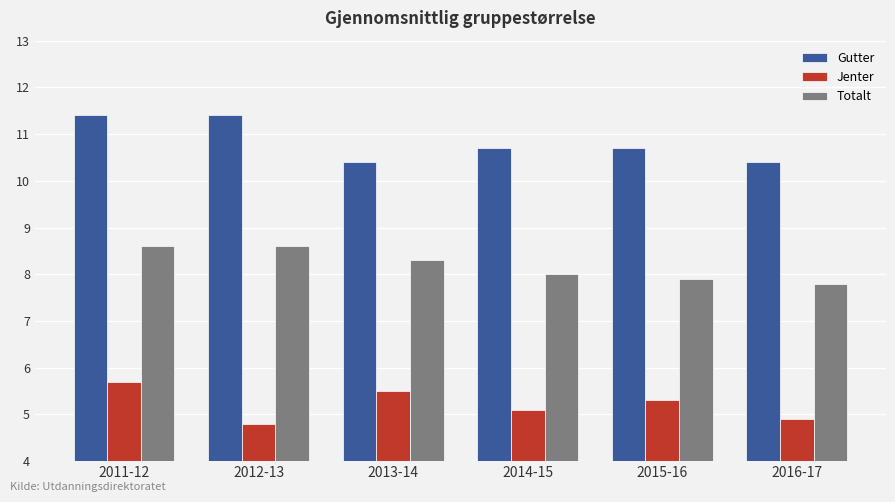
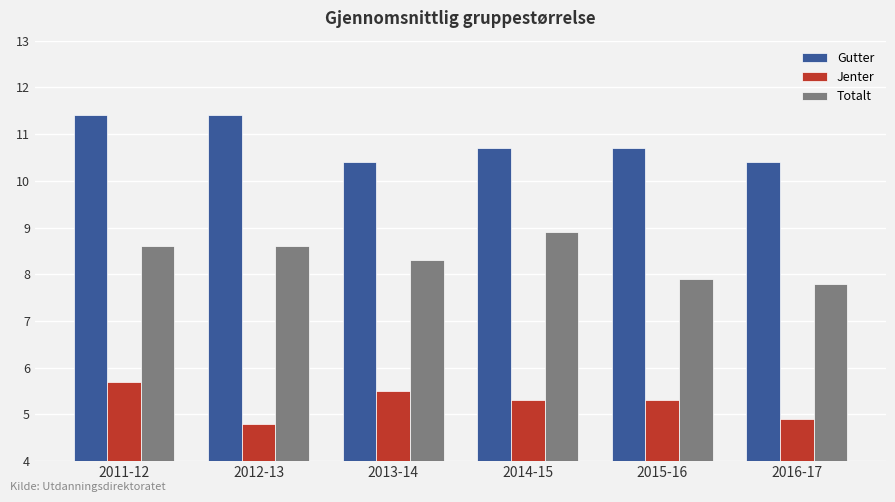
  {
    "Gutter": {
      "2011-12": 11.4,
      "2012-13": 11.4,
      "2013-14": 10.4,
      "2014-15": 10.7,
      "2015-16": 10.7,
      "2016-17": 10.4
    },
    "Jenter": {
      "2011-12": 5.7,
      "2012-13": 4.8,
      "2013-14": 5.5,
-     "2014-15": 5.1,
+     "2014-15": 5.3,
      "2015-16": 5.3,
      "2016-17": 4.9
    },
    "Totalt": {
      "2011-12": 8.6,
      "2012-13": 8.6,
      "2013-14": 8.3,
-     "2014-15": 8.0,
+     "2014-15": 8.9,
      "2015-16": 7.9,
      "2016-17": 7.8
    }
  }
